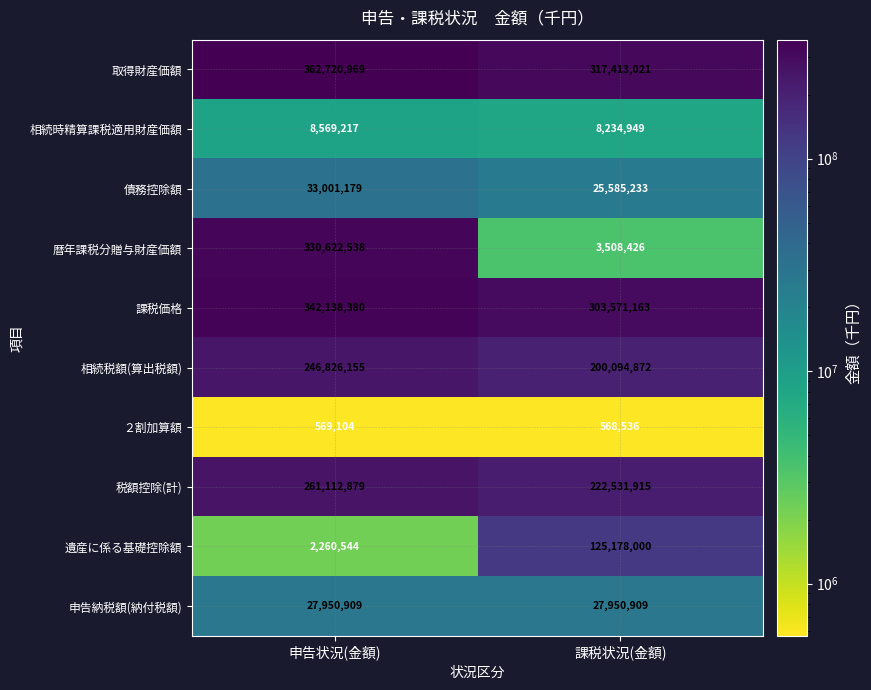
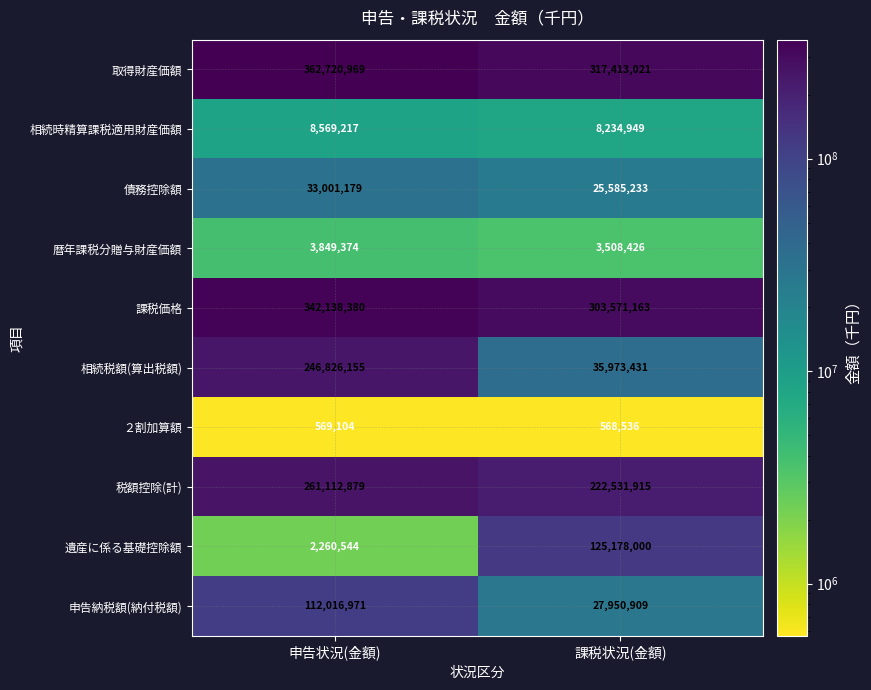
  {
    "取得財産価額": {
      "申告状況(金額)": "362,720,969",
      "課税状況(金額)": "317,413,021"
    },
    "相続時精算課税適用財産価額": {
      "申告状況(金額)": "8,569,217",
      "課税状況(金額)": "8,234,949"
    },
    "債務控除額": {
      "申告状況(金額)": "33,001,179",
      "課税状況(金額)": "25,585,233"
    },
    "暦年課税分贈与財産価額": {
-     "申告状況(金額)": "330,622,538",
+     "申告状況(金額)": "3,849,374",
      "課税状況(金額)": "3,508,426"
    },
    "課税価格": {
      "申告状況(金額)": "342,138,380",
      "課税状況(金額)": "303,571,163"
    },
    "相続税額(算出税額)": {
      "申告状況(金額)": "246,826,155",
-     "課税状況(金額)": "200,094,872"
+     "課税状況(金額)": "35,973,431"
    },
    "２割加算額": {
      "申告状況(金額)": "569,104",
      "課税状況(金額)": "568,536"
    },
    "税額控除(計)": {
      "申告状況(金額)": "261,112,879",
      "課税状況(金額)": "222,531,915"
    },
    "遺産に係る基礎控除額": {
      "申告状況(金額)": "2,260,544",
      "課税状況(金額)": "125,178,000"
    },
    "申告納税額(納付税額)": {
-     "申告状況(金額)": "27,950,909",
+     "申告状況(金額)": "112,016,971",
      "課税状況(金額)": "27,950,909"
    }
  }
